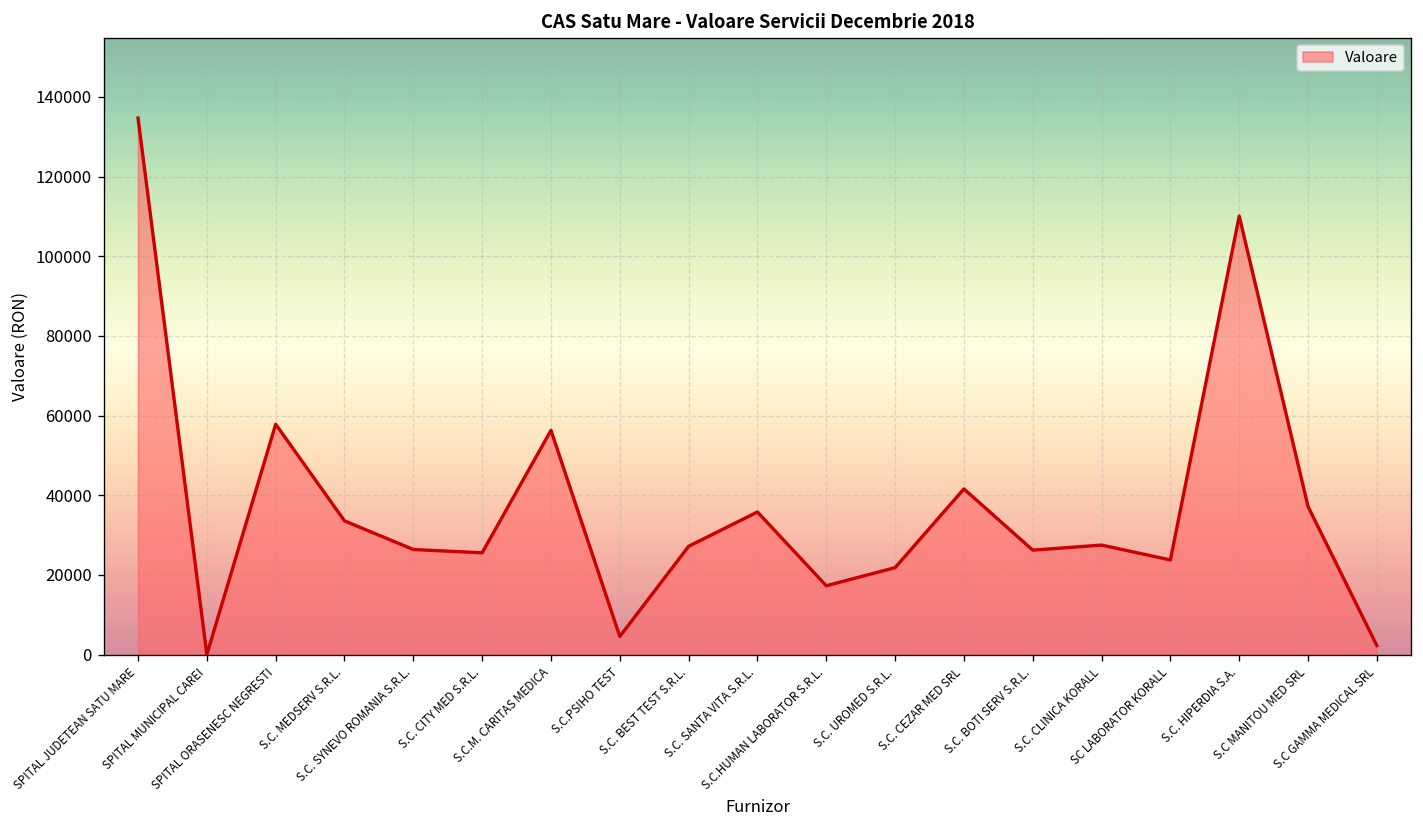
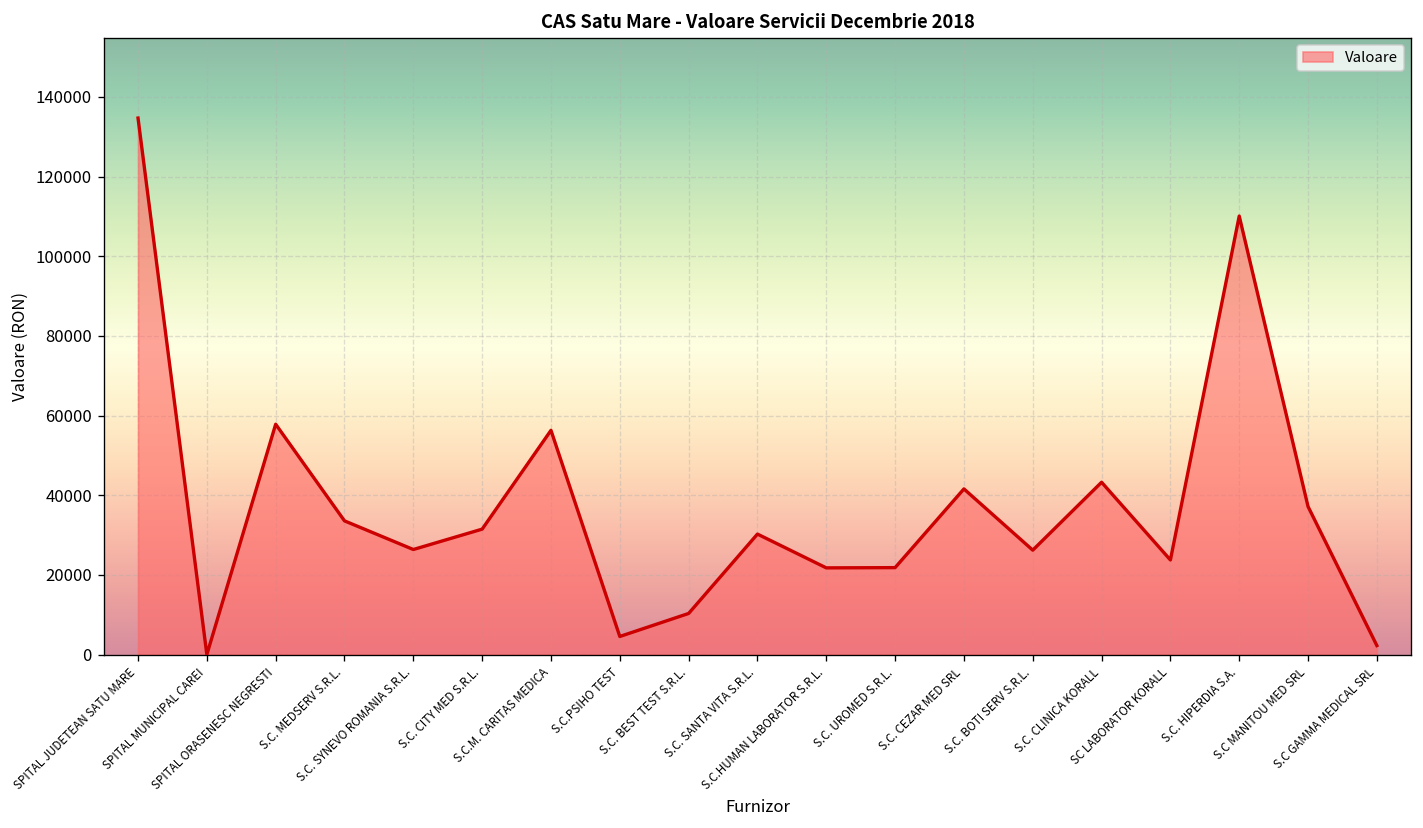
  {
    "SPITAL JUDETEAN SATU MARE": 135000,
    "SPITAL MUNICIPAL CAREI": 0,
    "SPITAL ORASENESC NEGRESTI": 58000,
    "S.C. MEDSERV S.R.L.": 34000,
    "S.C. SYNEVO ROMANIA S.R.L.": 26000,
-   "S.C. CITY MED S.R.L.": 26000,
+   "S.C. CITY MED S.R.L.": 31000,
    "S.C.M. CARITAS MEDICA": 56000,
    "S.C.PSIHO TEST": 5000,
-   "S.C. BEST TEST S.R.L.": 27000,
-   "S.C. SANTA VITA S.R.L.": 36000,
-   "S.C.HUMAN LABORATOR S.R.L.": 17000,
+   "S.C. BEST TEST S.R.L.": 10000,
+   "S.C. SANTA VITA S.R.L.": 30000,
+   "S.C.HUMAN LABORATOR S.R.L.": 22000,
    "S.C. UROMED S.R.L.": 22000,
    "S.C. CEZAR MED SRL": 42000,
    "S.C. BOTI SERV S.R.L.": 26000,
-   "S.C. CLINICA KORALL": 27000,
+   "S.C. CLINICA KORALL": 43000,
    "SC LABORATOR KORALL": 24000,
    "S.C. HIPERDIA S.A.": 110000,
    "S.C MANITOU MED SRL": 37000,
    "S.C GAMMA MEDICAL SRL": 2000
  }
